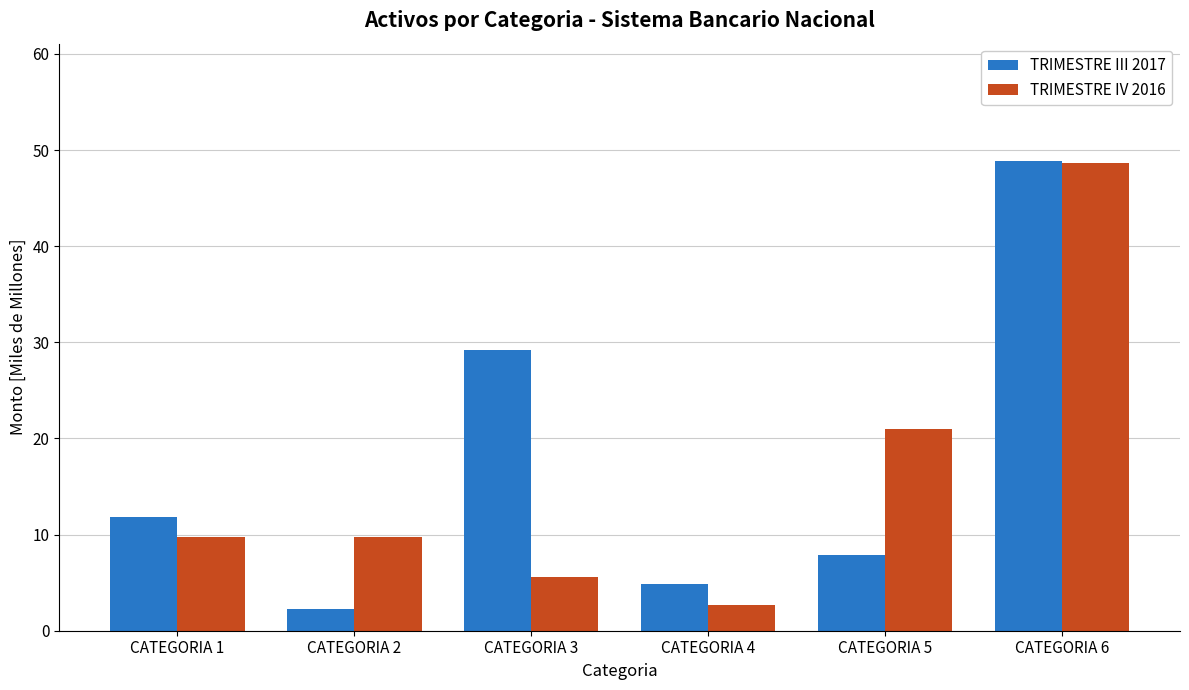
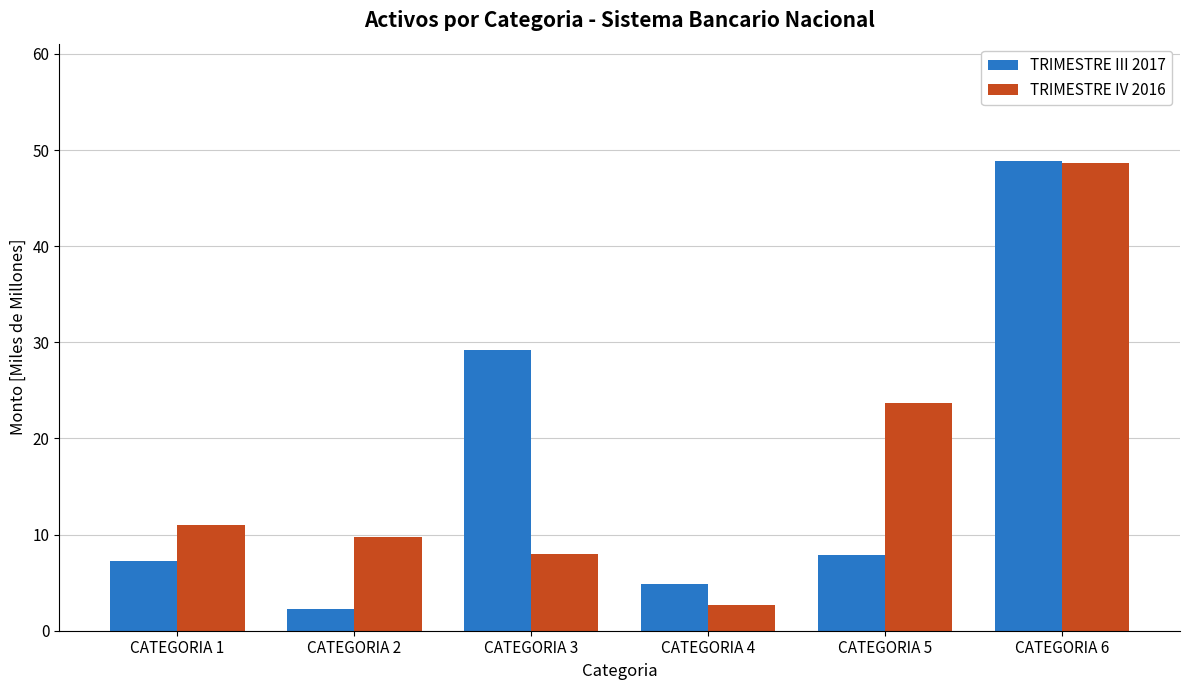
  {
    "TRIMESTRE III 2017": {
-     "CATEGORIA 1": 12,
+     "CATEGORIA 1": 7,
      "CATEGORIA 2": 2,
      "CATEGORIA 3": 29,
      "CATEGORIA 4": 5,
      "CATEGORIA 5": 8,
      "CATEGORIA 6": 49
    },
    "TRIMESTRE IV 2016": {
-     "CATEGORIA 1": 10,
+     "CATEGORIA 1": 11,
      "CATEGORIA 2": 10,
-     "CATEGORIA 3": 6,
+     "CATEGORIA 3": 8,
      "CATEGORIA 4": 3,
-     "CATEGORIA 5": 21,
+     "CATEGORIA 5": 24,
      "CATEGORIA 6": 49
    }
  }
